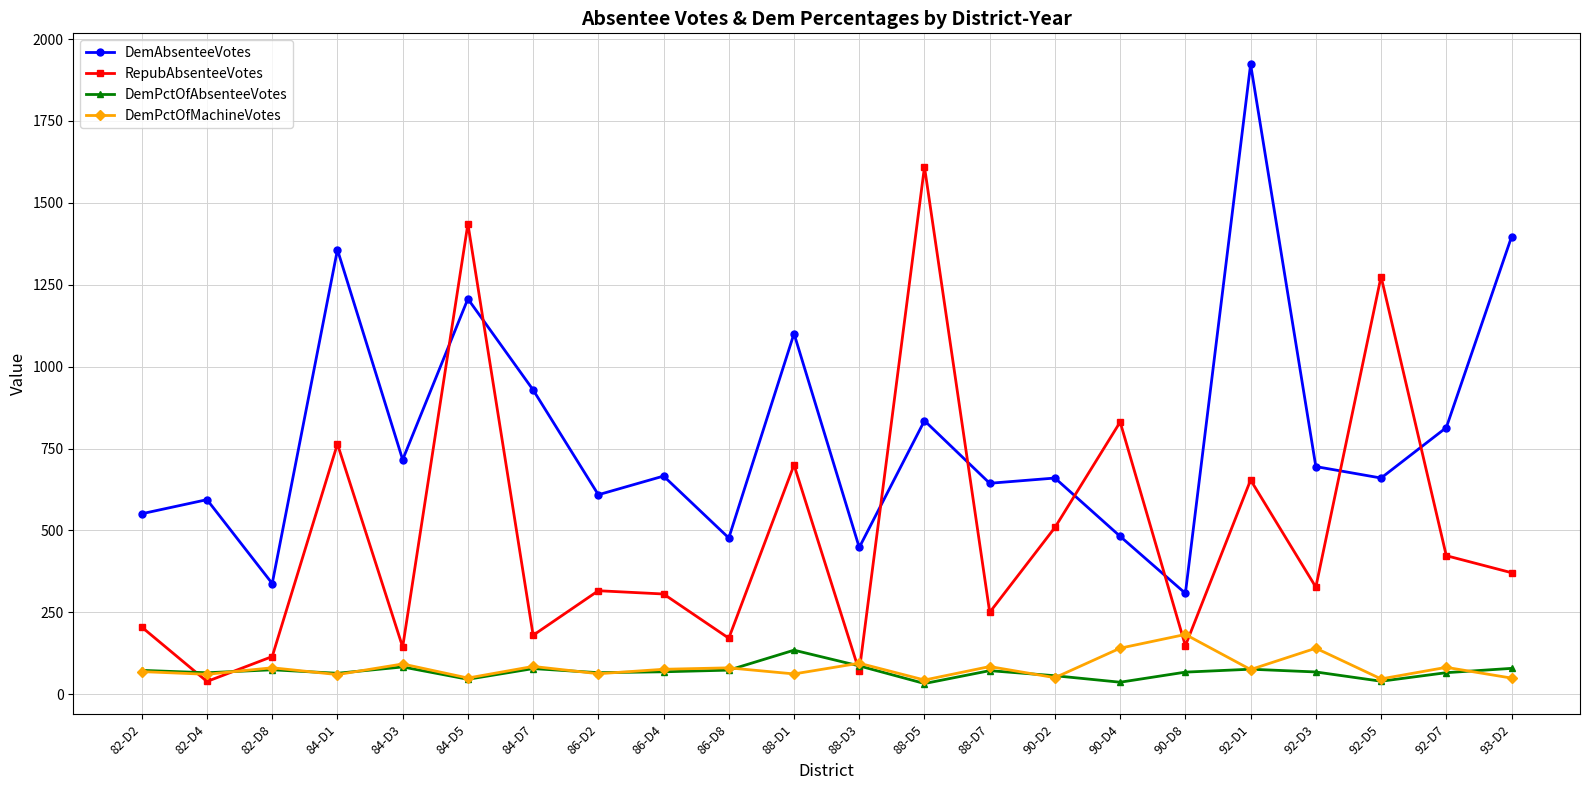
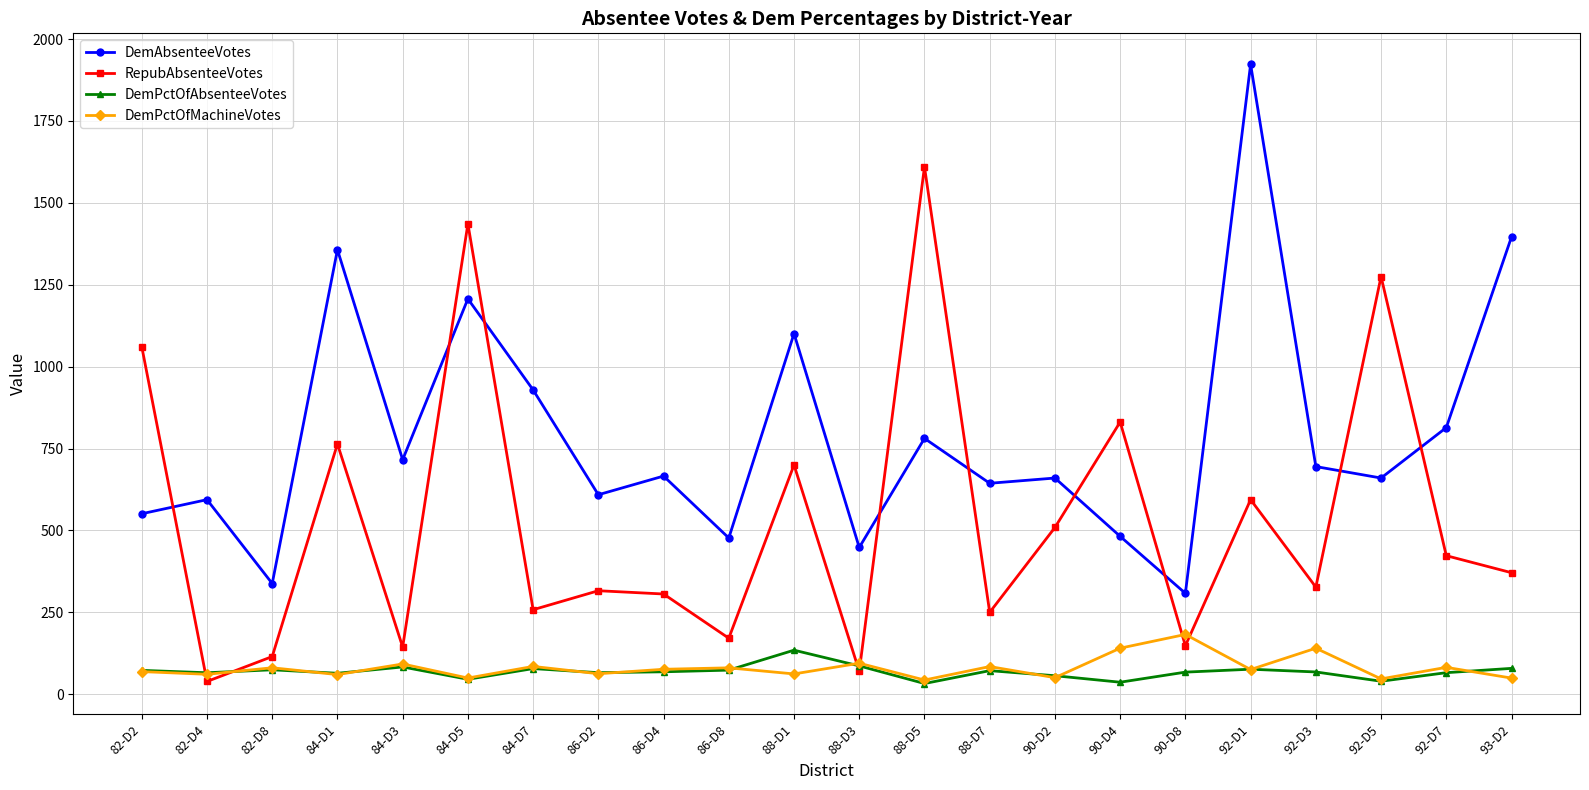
  {
    "DemAbsenteeVotes": {
      "82-D2": 550,
      "82-D4": 590,
      "82-D8": 340,
      "84-D1": 1360,
      "84-D3": 720,
      "84-D5": 1210,
      "84-D7": 930,
      "86-D2": 610,
      "86-D4": 670,
      "86-D8": 480,
      "88-D1": 1100,
      "88-D3": 450,
-     "88-D5": 840,
+     "88-D5": 780,
      "88-D7": 640,
      "90-D2": 660,
      "90-D4": 480,
      "90-D8": 310,
      "92-D1": 1920,
      "92-D3": 700,
      "92-D5": 660,
      "92-D7": 810,
      "93-D2": 1400
    },
    "RepubAbsenteeVotes": {
-     "82-D2": 210,
+     "82-D2": 1060,
      "82-D4": 40,
      "82-D8": 120,
      "84-D1": 760,
      "84-D3": 140,
      "84-D5": 1440,
-     "84-D7": 180,
+     "84-D7": 260,
      "86-D2": 320,
      "86-D4": 310,
      "86-D8": 170,
      "88-D1": 700,
      "88-D3": 70,
      "88-D5": 1610,
      "88-D7": 250,
      "90-D2": 510,
      "90-D4": 830,
      "90-D8": 150,
-     "92-D1": 650,
+     "92-D1": 590,
      "92-D3": 330,
      "92-D5": 1280,
      "92-D7": 420,
      "93-D2": 370
    },
    "DemPctOfAbsenteeVotes": {
      "84-D3": 80,
      "88-D1": 130,
      "88-D3": 90,
      "88-D5": 30,
      "88-D7": 70,
      "90-D4": 40,
      "90-D8": 70,
      "92-D3": 70,
      "92-D7": 70,
      "93-D2": 80
    },
    "DemPctOfMachineVotes": {
      "84-D3": 90,
      "88-D1": 60,
      "88-D3": 90,
      "88-D5": 40,
      "88-D7": 80,
      "90-D4": 140,
      "90-D8": 180,
      "92-D3": 140,
      "92-D7": 80,
      "93-D2": 50
    }
  }
